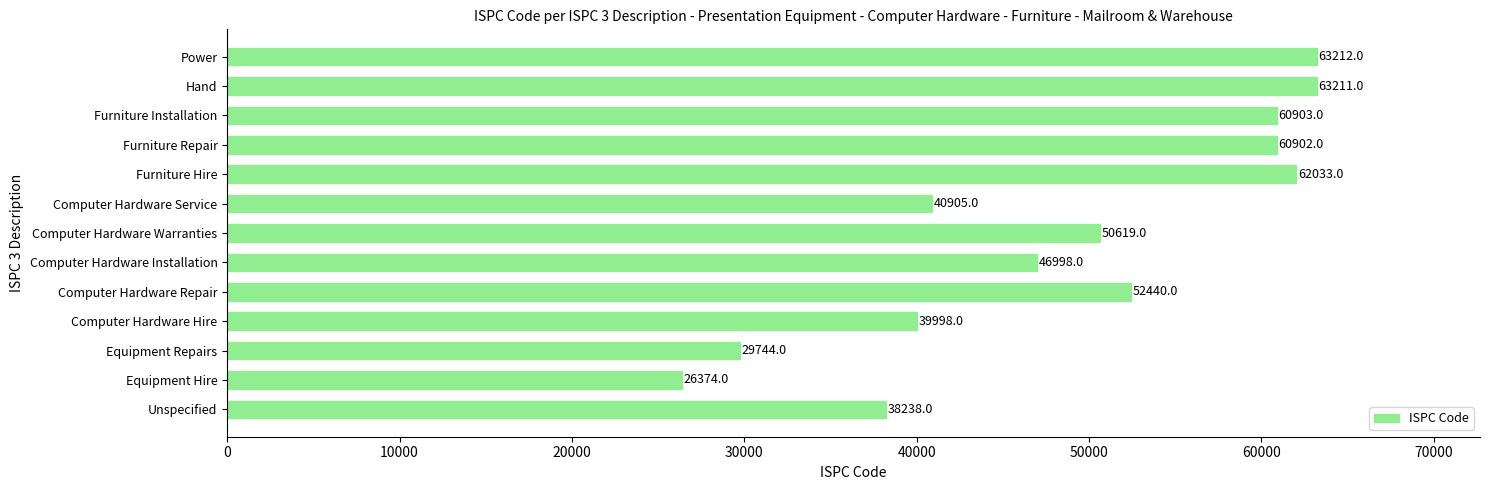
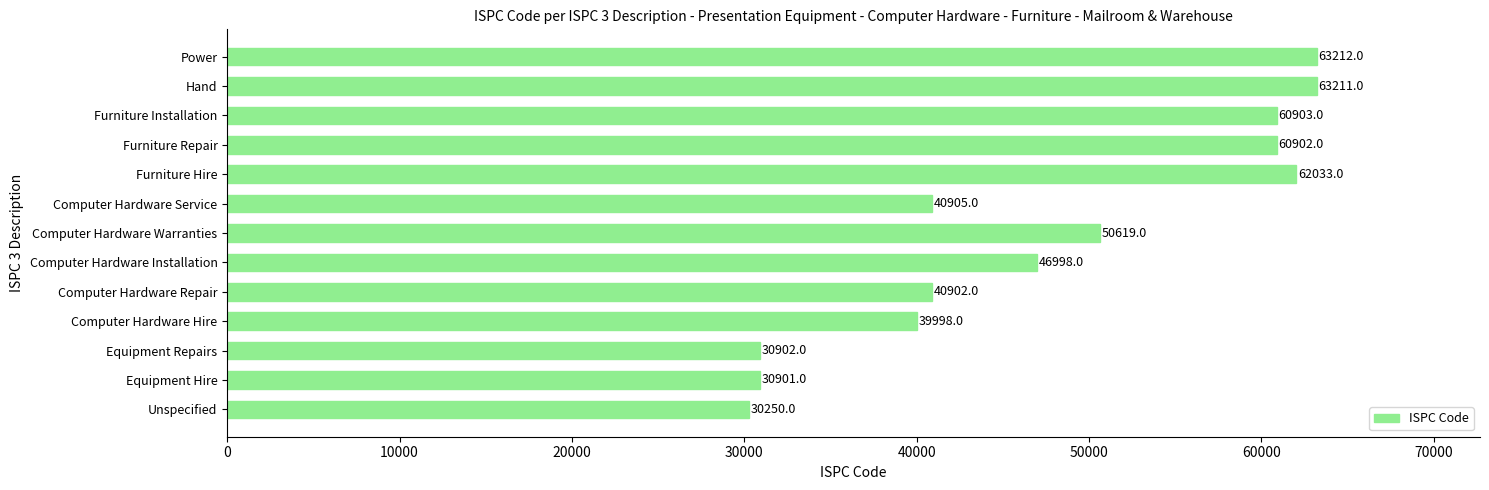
  {
    "Power": 63212.0,
    "Hand": 63211.0,
    "Furniture Installation": 60903.0,
    "Furniture Repair": 60902.0,
    "Furniture Hire": 62033.0,
    "Computer Hardware Service": 40905.0,
    "Computer Hardware Warranties": 50619.0,
    "Computer Hardware Installation": 46998.0,
-   "Computer Hardware Repair": 52440.0,
+   "Computer Hardware Repair": 40902.0,
    "Computer Hardware Hire": 39998.0,
-   "Equipment Repairs": 29744.0,
-   "Equipment Hire": 26374.0,
-   "Unspecified": 38238.0
+   "Equipment Repairs": 30902.0,
+   "Equipment Hire": 30901.0,
+   "Unspecified": 30250.0
  }
